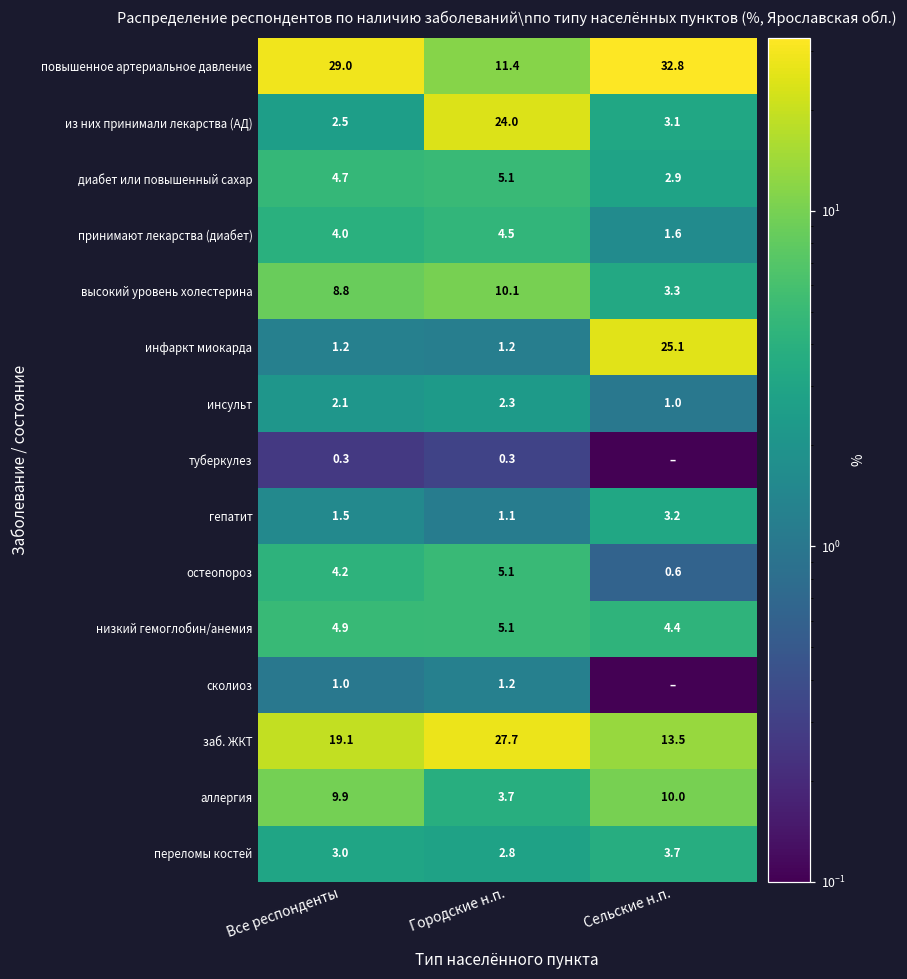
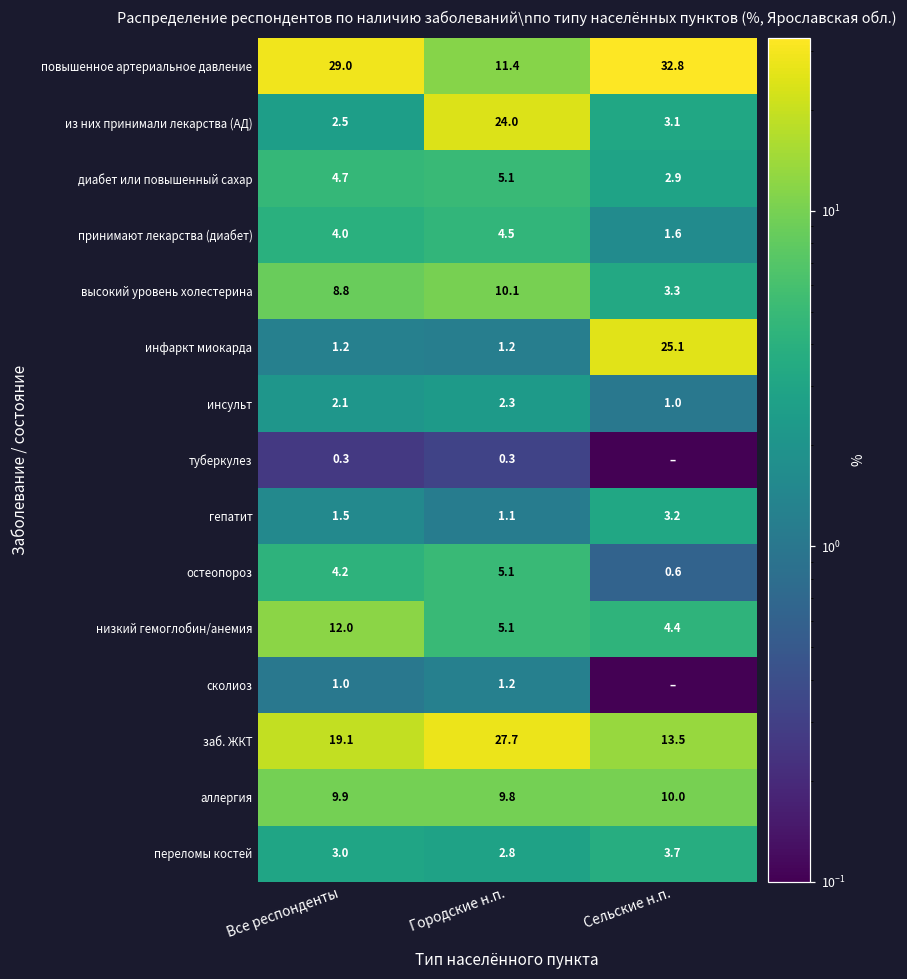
  {
    "повышенное артериальное давление": {
      "Все респонденты": 29.0,
      "Городские н.п.": 11.4,
      "Сельские н.п.": 32.8
    },
    "из них принимали лекарства (АД)": {
      "Все респонденты": 2.5,
      "Городские н.п.": 24.0,
      "Сельские н.п.": 3.1
    },
    "диабет или повышенный сахар": {
      "Все респонденты": 4.7,
      "Городские н.п.": 5.1,
      "Сельские н.п.": 2.9
    },
    "принимают лекарства (диабет)": {
      "Все респонденты": 4.0,
      "Городские н.п.": 4.5,
      "Сельские н.п.": 1.6
    },
    "высокий уровень холестерина": {
      "Все респонденты": 8.8,
      "Городские н.п.": 10.1,
      "Сельские н.п.": 3.3
    },
    "инфаркт миокарда": {
      "Все респонденты": 1.2,
      "Городские н.п.": 1.2,
      "Сельские н.п.": 25.1
    },
    "инсульт": {
      "Все респонденты": 2.1,
      "Городские н.п.": 2.3,
      "Сельские н.п.": 1.0
    },
    "туберкулез": {
      "Все респонденты": 0.3,
      "Городские н.п.": 0.3
    },
    "гепатит": {
      "Все респонденты": 1.5,
      "Городские н.п.": 1.1,
      "Сельские н.п.": 3.2
    },
    "остеопороз": {
      "Все респонденты": 4.2,
      "Городские н.п.": 5.1,
      "Сельские н.п.": 0.6
    },
    "низкий гемоглобин/анемия": {
-     "Все респонденты": 4.9,
+     "Все респонденты": 12.0,
      "Городские н.п.": 5.1,
      "Сельские н.п.": 4.4
    },
    "сколиоз": {
      "Все респонденты": 1.0,
      "Городские н.п.": 1.2
    },
    "заб. ЖКТ": {
      "Все респонденты": 19.1,
      "Городские н.п.": 27.7,
      "Сельские н.п.": 13.5
    },
    "аллергия": {
      "Все респонденты": 9.9,
-     "Городские н.п.": 3.7,
+     "Городские н.п.": 9.8,
      "Сельские н.п.": 10.0
    },
    "переломы костей": {
      "Все респонденты": 3.0,
      "Городские н.п.": 2.8,
      "Сельские н.п.": 3.7
    }
  }
